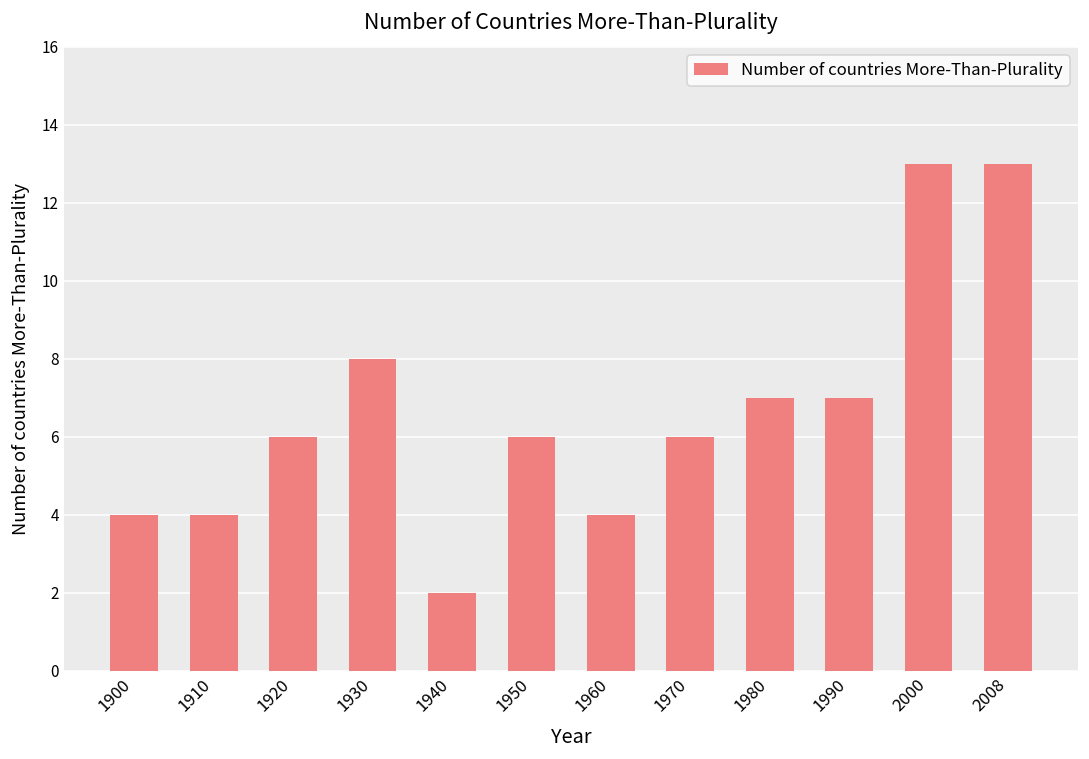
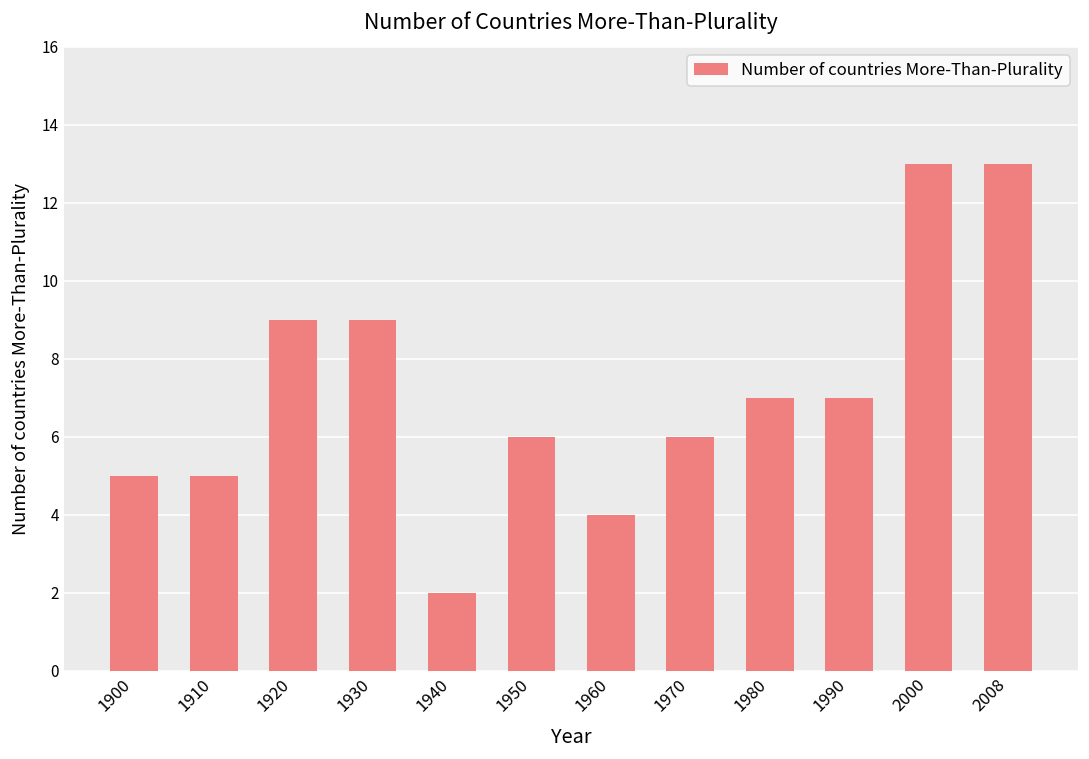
  {
-   "1900": 4,
-   "1910": 4,
-   "1920": 6,
-   "1930": 8,
+   "1900": 5,
+   "1910": 5,
+   "1920": 9,
+   "1930": 9,
    "1940": 2,
    "1950": 6,
    "1960": 4,
    "1970": 6,
    "1980": 7,
    "1990": 7,
    "2000": 13,
    "2008": 13
  }
